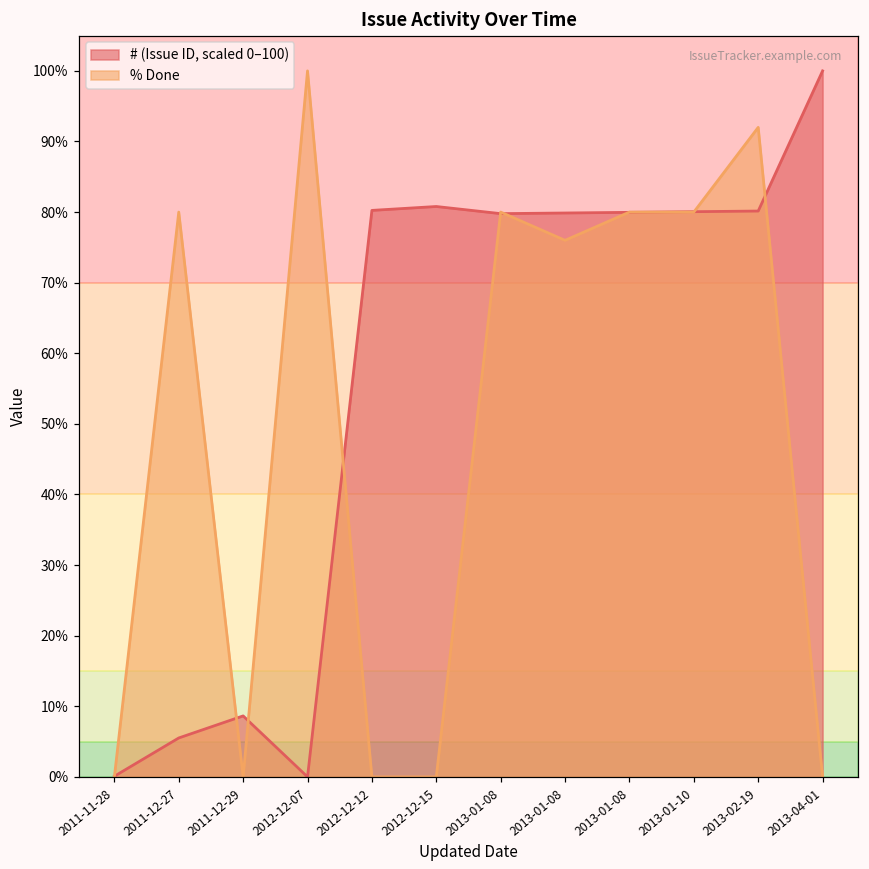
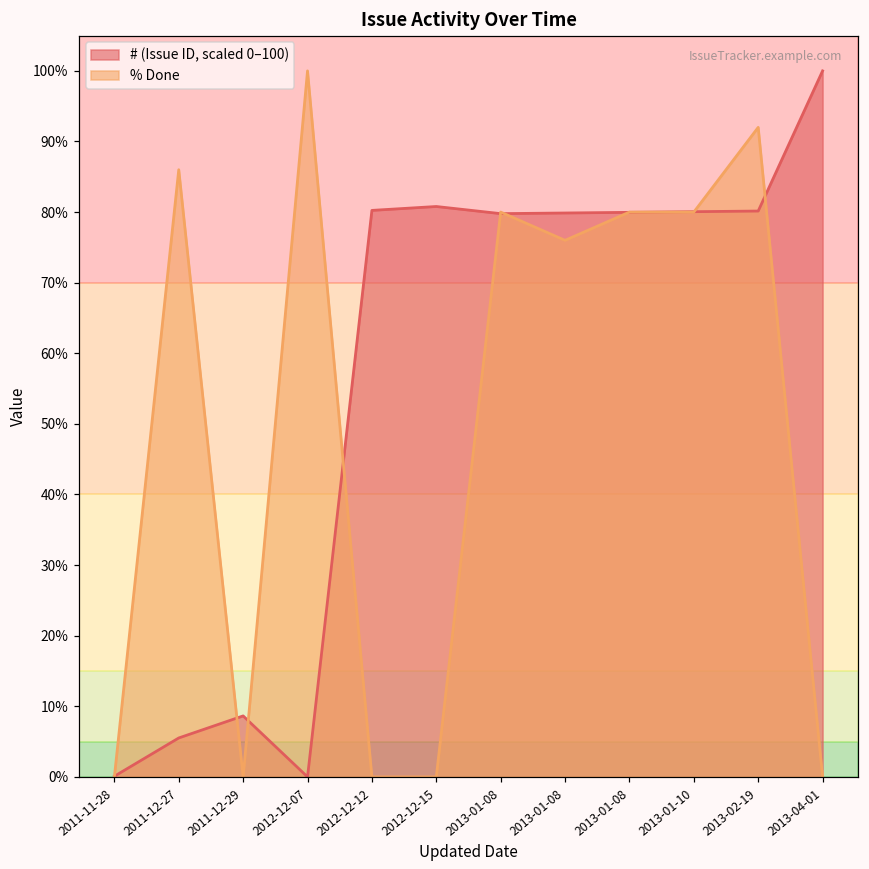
  {
    "# (Issue ID, scaled 0–100)": {
      "2011-12-27": "6%",
      "2011-12-29": "9%",
      "2012-12-07": "0%",
      "2012-12-12": "80%",
      "2012-12-15": "81%",
      "2013-02-19": "80%",
      "2013-04-01": "100%"
    },
    "% Done": {
-     "2011-12-27": "80%",
+     "2011-12-27": "86%",
      "2011-12-29": "0%",
      "2012-12-07": "100%",
      "2012-12-12": "0%",
      "2012-12-15": "0%",
      "2013-02-19": "92%",
      "2013-04-01": "0%"
    }
  }
